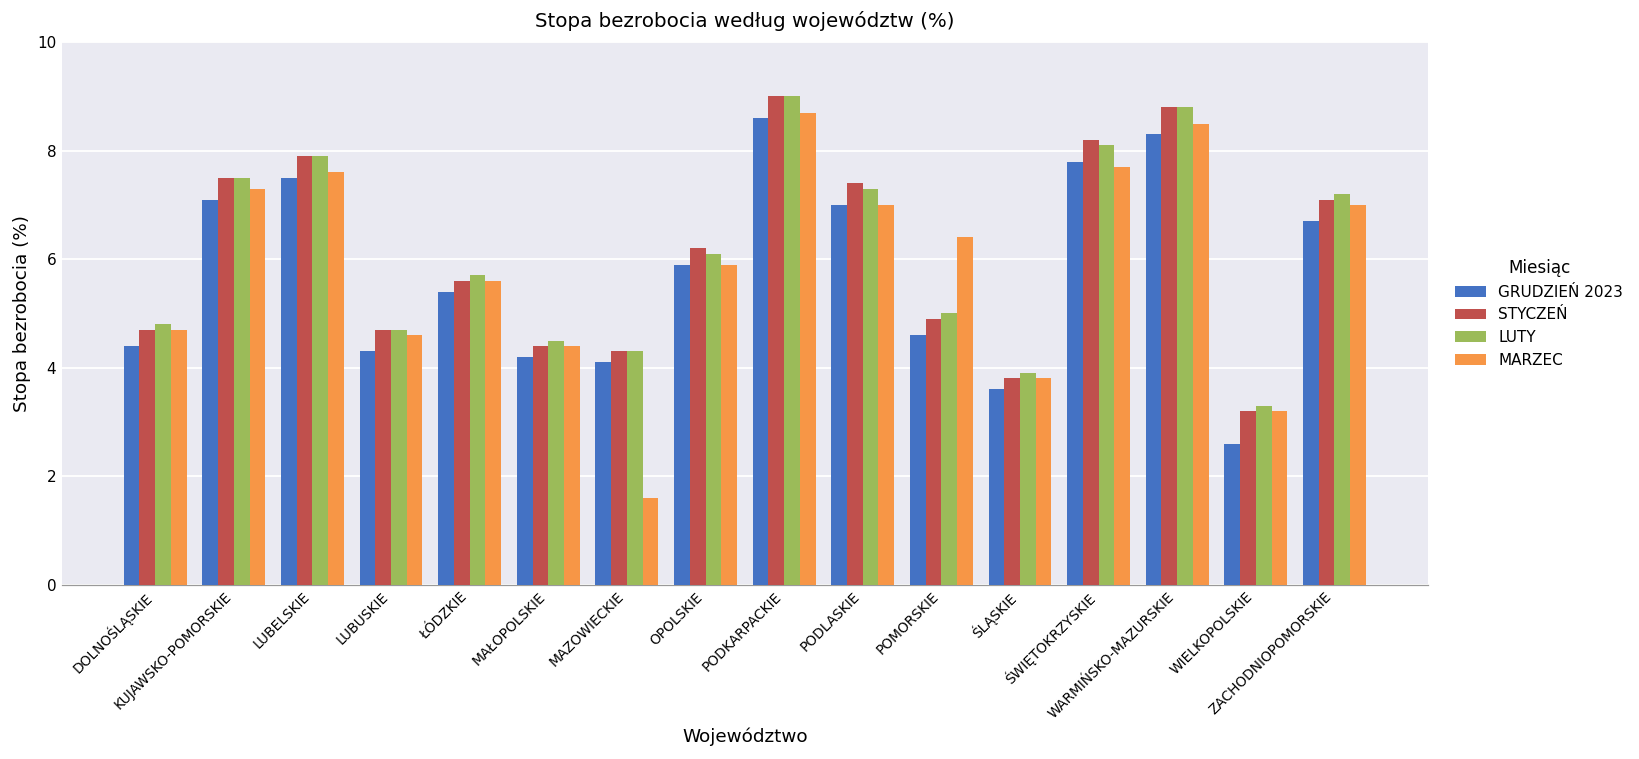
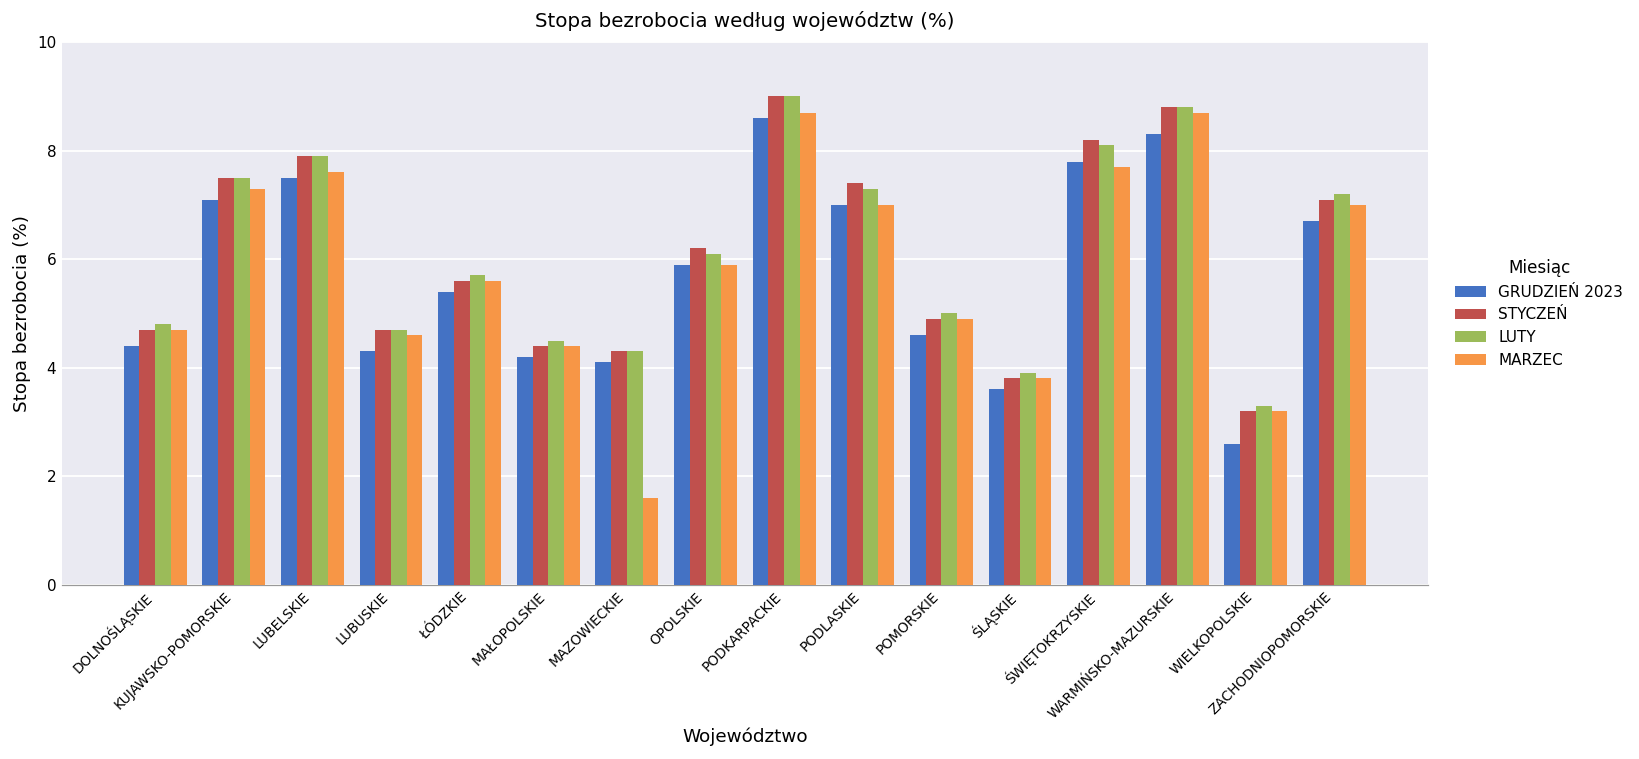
  {
    "GRUDZIEŃ 2023": {
      "DOLNOŚLĄSKIE": 4.4,
      "KUJAWSKO-POMORSKIE": 7.1,
      "LUBELSKIE": 7.5,
      "LUBUSKIE": 4.3,
      "ŁÓDZKIE": 5.4,
      "MAŁOPOLSKIE": 4.2,
      "MAZOWIECKIE": 4.1,
      "OPOLSKIE": 5.9,
      "PODKARPACKIE": 8.6,
      "PODLASKIE": 7.0,
      "POMORSKIE": 4.6,
      "ŚLĄSKIE": 3.6,
      "ŚWIĘTOKRZYSKIE": 7.8,
      "WARMIŃSKO-MAZURSKIE": 8.3,
      "WIELKOPOLSKIE": 2.6,
      "ZACHODNIOPOMORSKIE": 6.7
    },
    "STYCZEŃ": {
      "DOLNOŚLĄSKIE": 4.7,
      "KUJAWSKO-POMORSKIE": 7.5,
      "LUBELSKIE": 7.9,
      "LUBUSKIE": 4.7,
      "ŁÓDZKIE": 5.6,
      "MAŁOPOLSKIE": 4.4,
      "MAZOWIECKIE": 4.3,
      "OPOLSKIE": 6.2,
      "PODKARPACKIE": 9.0,
      "PODLASKIE": 7.4,
      "POMORSKIE": 4.9,
      "ŚLĄSKIE": 3.8,
      "ŚWIĘTOKRZYSKIE": 8.2,
      "WARMIŃSKO-MAZURSKIE": 8.8,
      "WIELKOPOLSKIE": 3.2,
      "ZACHODNIOPOMORSKIE": 7.1
    },
    "LUTY": {
      "DOLNOŚLĄSKIE": 4.8,
      "KUJAWSKO-POMORSKIE": 7.5,
      "LUBELSKIE": 7.9,
      "LUBUSKIE": 4.7,
      "ŁÓDZKIE": 5.7,
      "MAŁOPOLSKIE": 4.5,
      "MAZOWIECKIE": 4.3,
      "OPOLSKIE": 6.1,
      "PODKARPACKIE": 9.0,
      "PODLASKIE": 7.3,
      "POMORSKIE": 5.0,
      "ŚLĄSKIE": 3.9,
      "ŚWIĘTOKRZYSKIE": 8.1,
      "WARMIŃSKO-MAZURSKIE": 8.8,
      "WIELKOPOLSKIE": 3.3,
      "ZACHODNIOPOMORSKIE": 7.2
    },
    "MARZEC": {
      "DOLNOŚLĄSKIE": 4.7,
      "KUJAWSKO-POMORSKIE": 7.3,
      "LUBELSKIE": 7.6,
      "LUBUSKIE": 4.6,
      "ŁÓDZKIE": 5.6,
      "MAŁOPOLSKIE": 4.4,
      "MAZOWIECKIE": 1.6,
      "OPOLSKIE": 5.9,
      "PODKARPACKIE": 8.7,
      "PODLASKIE": 7.0,
-     "POMORSKIE": 6.4,
+     "POMORSKIE": 4.9,
      "ŚLĄSKIE": 3.8,
      "ŚWIĘTOKRZYSKIE": 7.7,
-     "WARMIŃSKO-MAZURSKIE": 8.5,
+     "WARMIŃSKO-MAZURSKIE": 8.7,
      "WIELKOPOLSKIE": 3.2,
      "ZACHODNIOPOMORSKIE": 7.0
    }
  }
